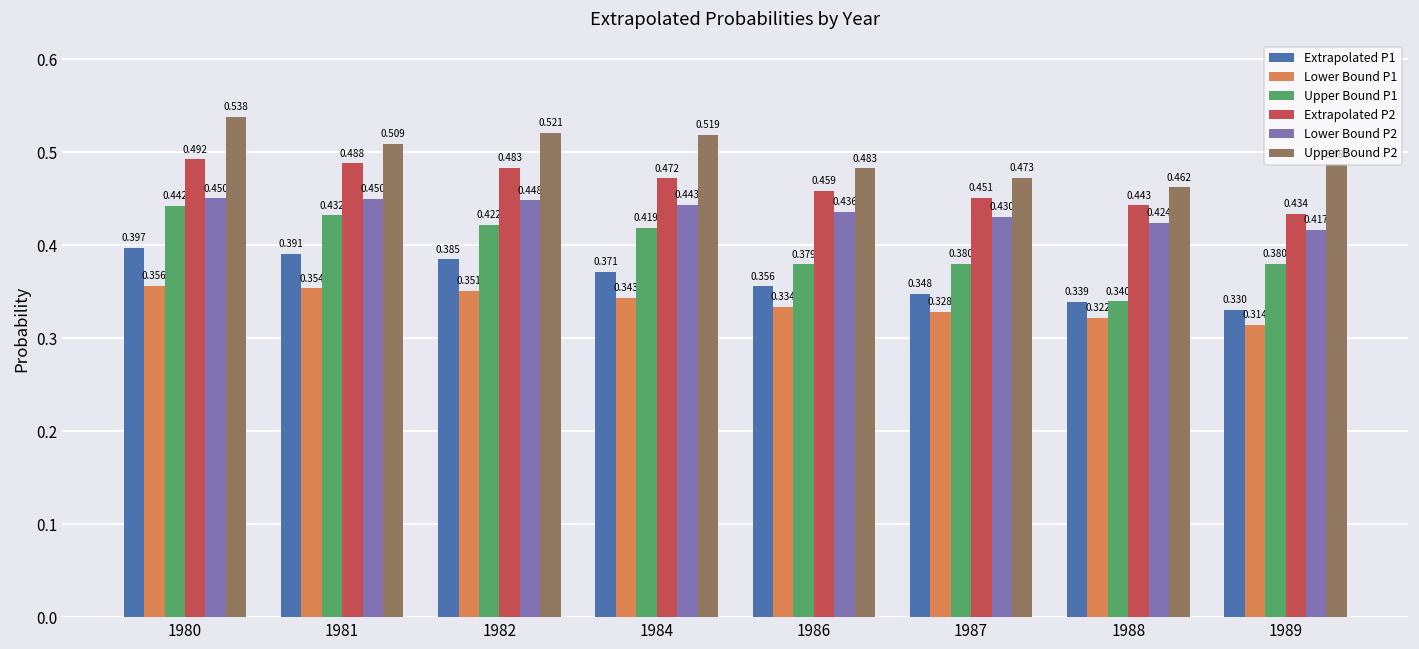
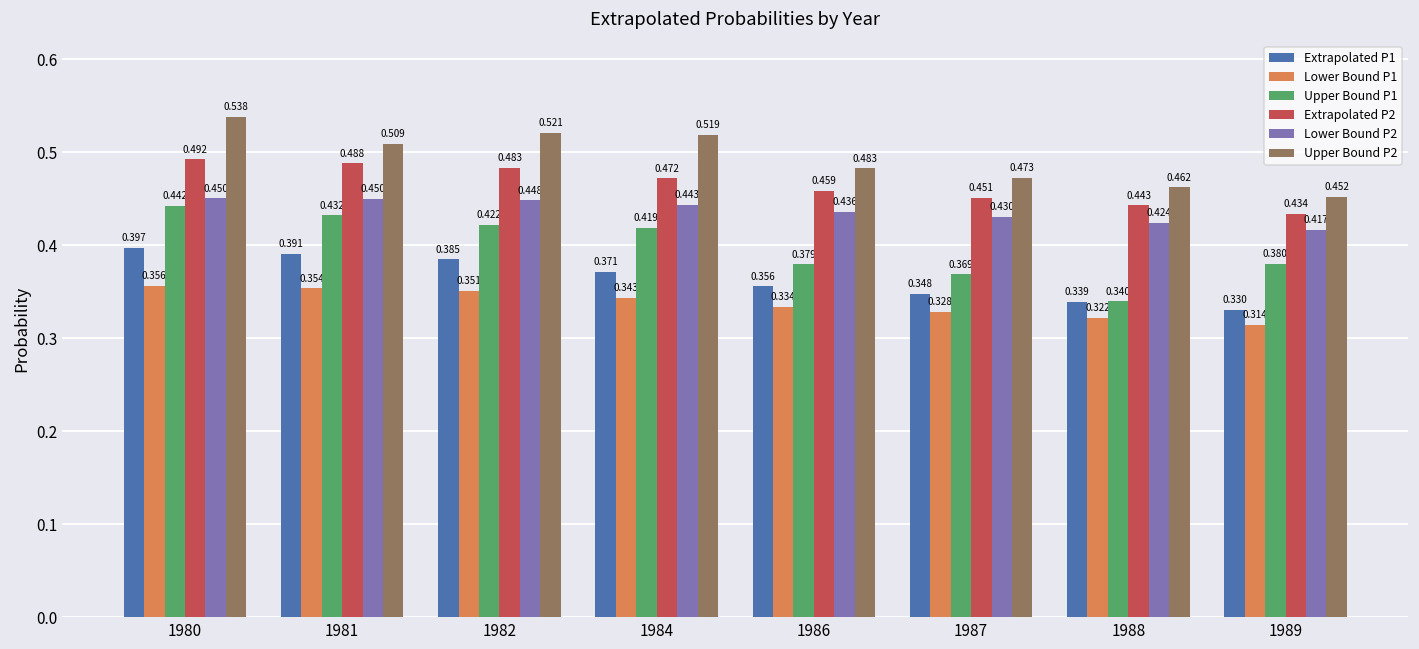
  {
    "Upper Bound P1": {
      "1980": 0.442,
      "1981": 0.432,
      "1982": 0.422,
      "1984": 0.419,
      "1986": 0.379,
-     "1987": 0.380,
+     "1987": 0.369,
      "1988": 0.340,
      "1989": 0.380
    },
    "Upper Bound P2": {
-     "1989": 0.49
+     "1989": 0.45
    }
  }
